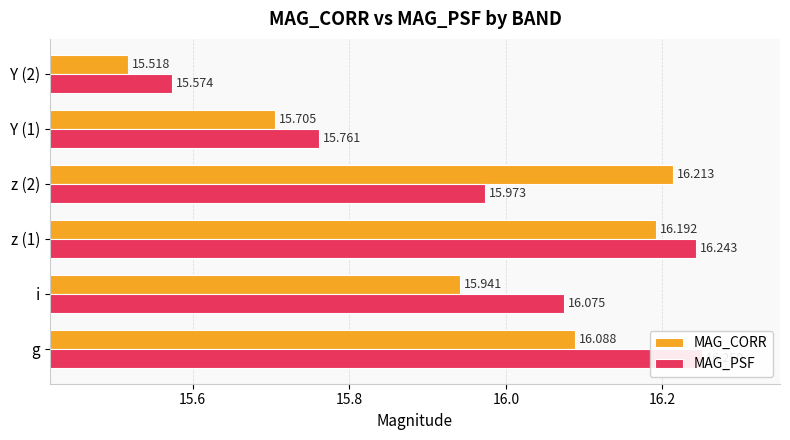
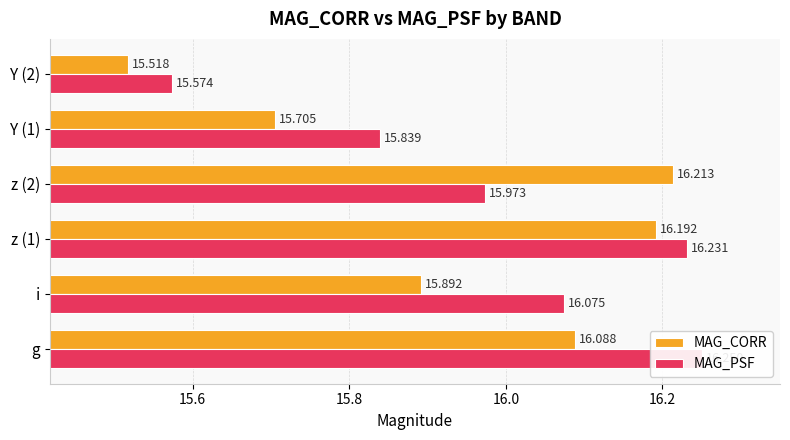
  {
    "MAG_CORR": {
      "Y (2)": 15.518,
      "Y (1)": 15.705,
      "z (2)": 16.213,
      "z (1)": 16.192,
-     "i": 15.941,
+     "i": 15.892,
      "g": 16.088
    },
    "MAG_PSF": {
      "Y (2)": 15.574,
-     "Y (1)": 15.761,
+     "Y (1)": 15.839,
      "z (2)": 15.973,
-     "z (1)": 16.243,
+     "z (1)": 16.231,
      "i": 16.075
    }
  }
